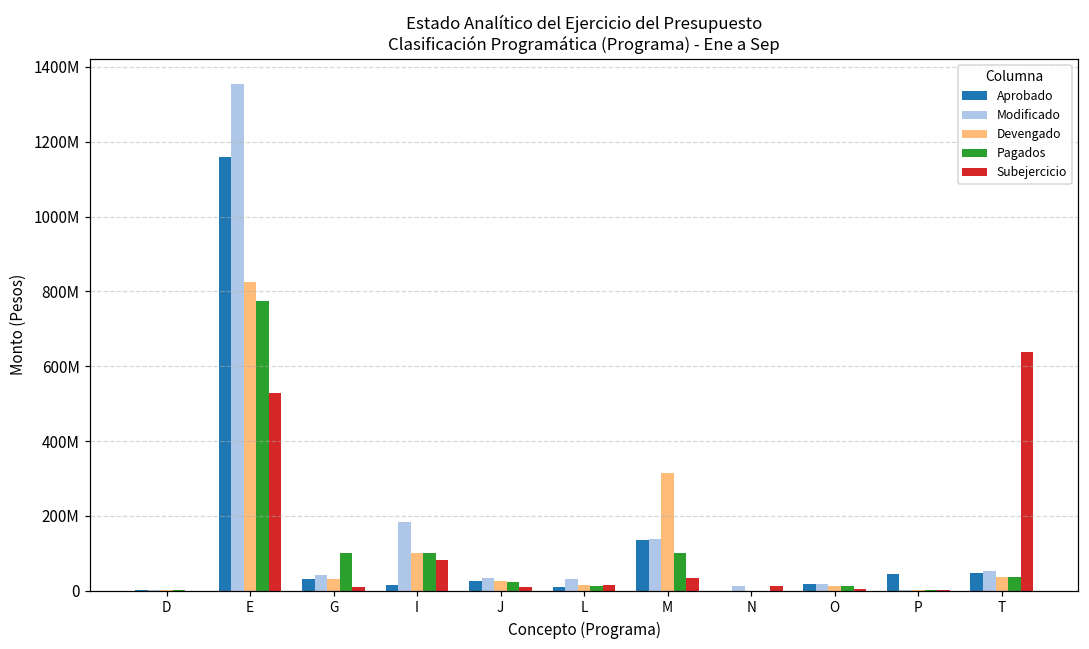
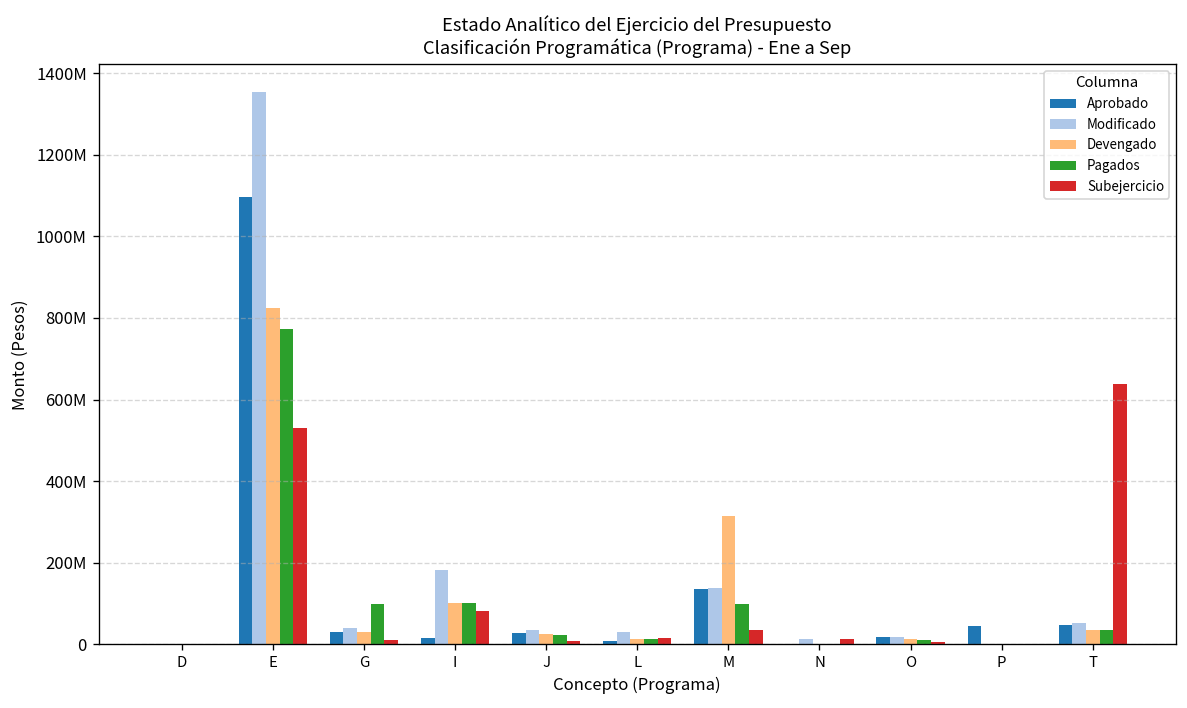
  {
    "Aprobado": {
-     "E": 1160000000,
+     "E": 1100000000,
      "G": 30000000,
      "I": 20000000,
      "J": 30000000,
      "L": 10000000,
      "M": 130000000,
      "N": 0,
      "O": 20000000,
      "P": 40000000,
      "T": 50000000
    },
    "Modificado": {
      "E": 1350000000,
      "G": 40000000,
      "I": 180000000,
      "J": 30000000,
      "L": 30000000,
      "M": 140000000,
      "N": 10000000,
      "O": 20000000,
      "T": 50000000
    },
    "Devengado": {
      "E": 820000000,
      "G": 30000000,
      "I": 100000000,
      "J": 30000000,
      "L": 10000000,
      "M": 320000000,
      "N": 0,
      "O": 10000000,
      "T": 40000000
    },
    "Pagados": {
      "E": 770000000,
      "G": 100000000,
      "I": 100000000,
      "J": 20000000,
      "L": 10000000,
      "M": 100000000,
      "N": 0,
      "O": 10000000,
      "T": 40000000
    },
    "Subejercicio": {
      "D": 0,
      "E": 530000000,
      "G": 10000000,
      "I": 80000000,
      "J": 10000000,
      "L": 20000000,
      "M": 30000000,
      "N": 10000000,
      "T": 640000000
    }
  }
